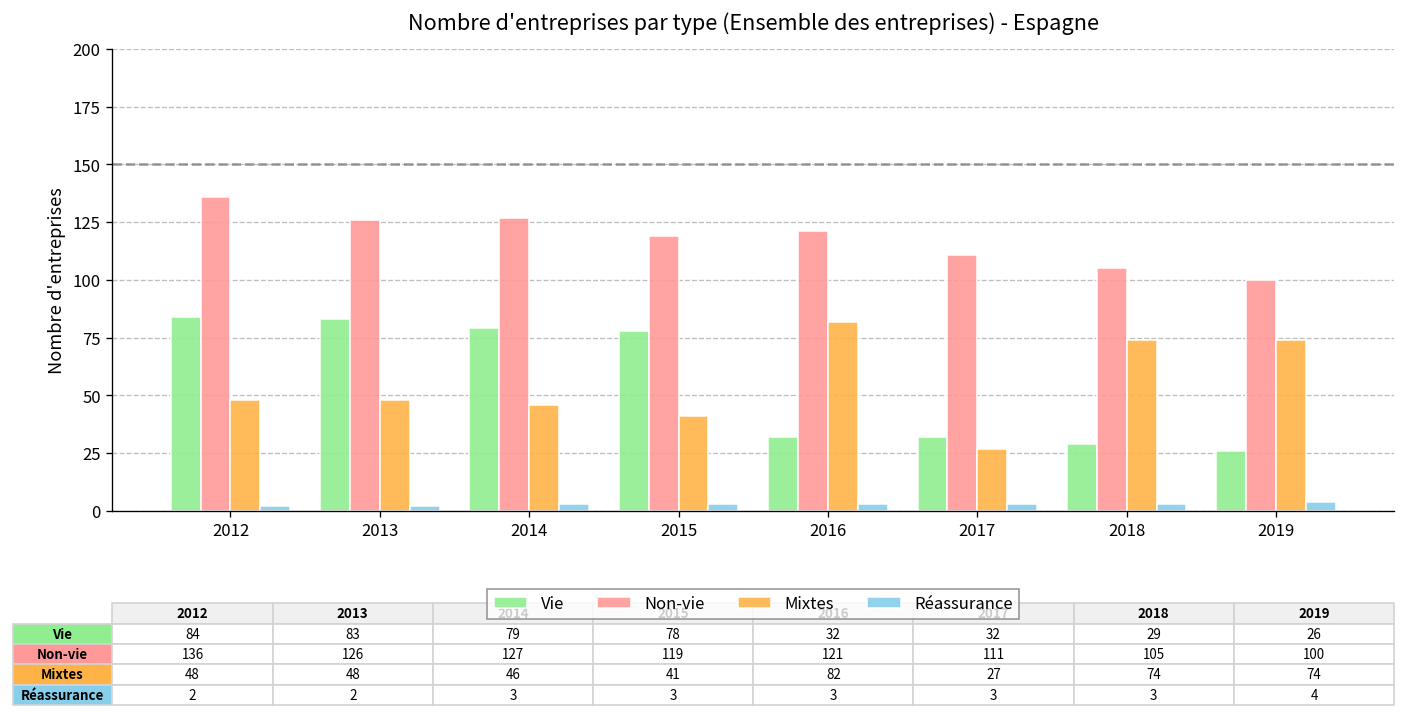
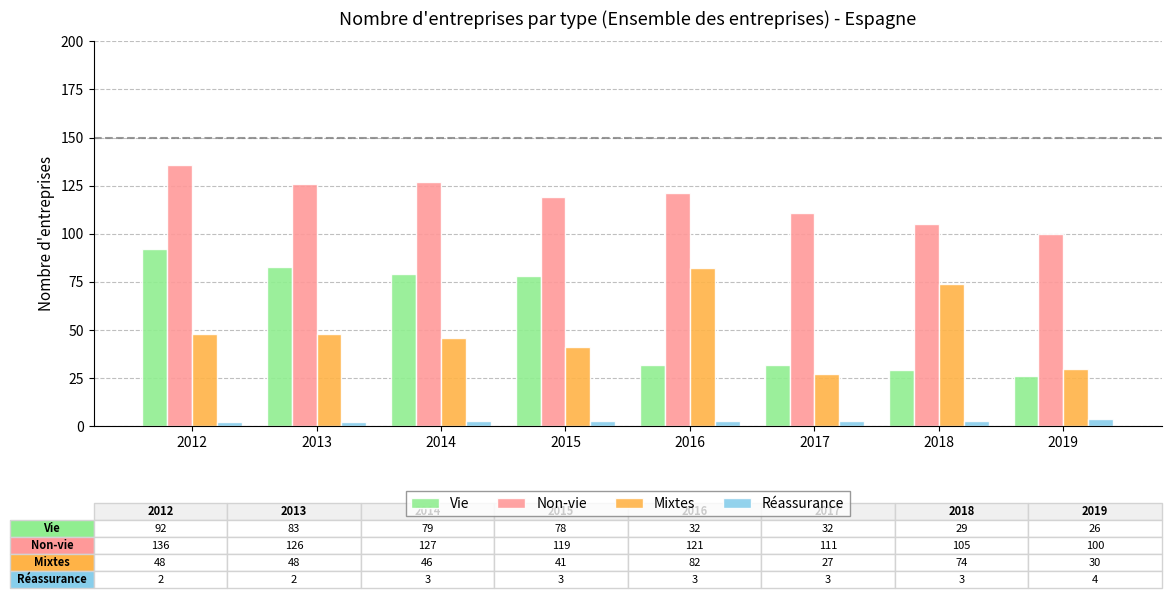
  {
    "Vie": {
-     "2012": 84
+     "2012": 92
    },
    "Non-vie": {
      "2012": 136,
      "2013": 126,
      "2014": 127,
      "2015": 119,
      "2016": 121,
      "2017": 111,
      "2018": 105,
      "2019": 100
    },
    "Mixtes": {
-     "2019": 74
+     "2019": 30
    },
    "Réassurance": {
      "2012": 2,
      "2013": 2,
      "2014": 3,
      "2015": 3,
      "2016": 3,
      "2017": 3,
      "2018": 3,
      "2019": 4
    }
  }
